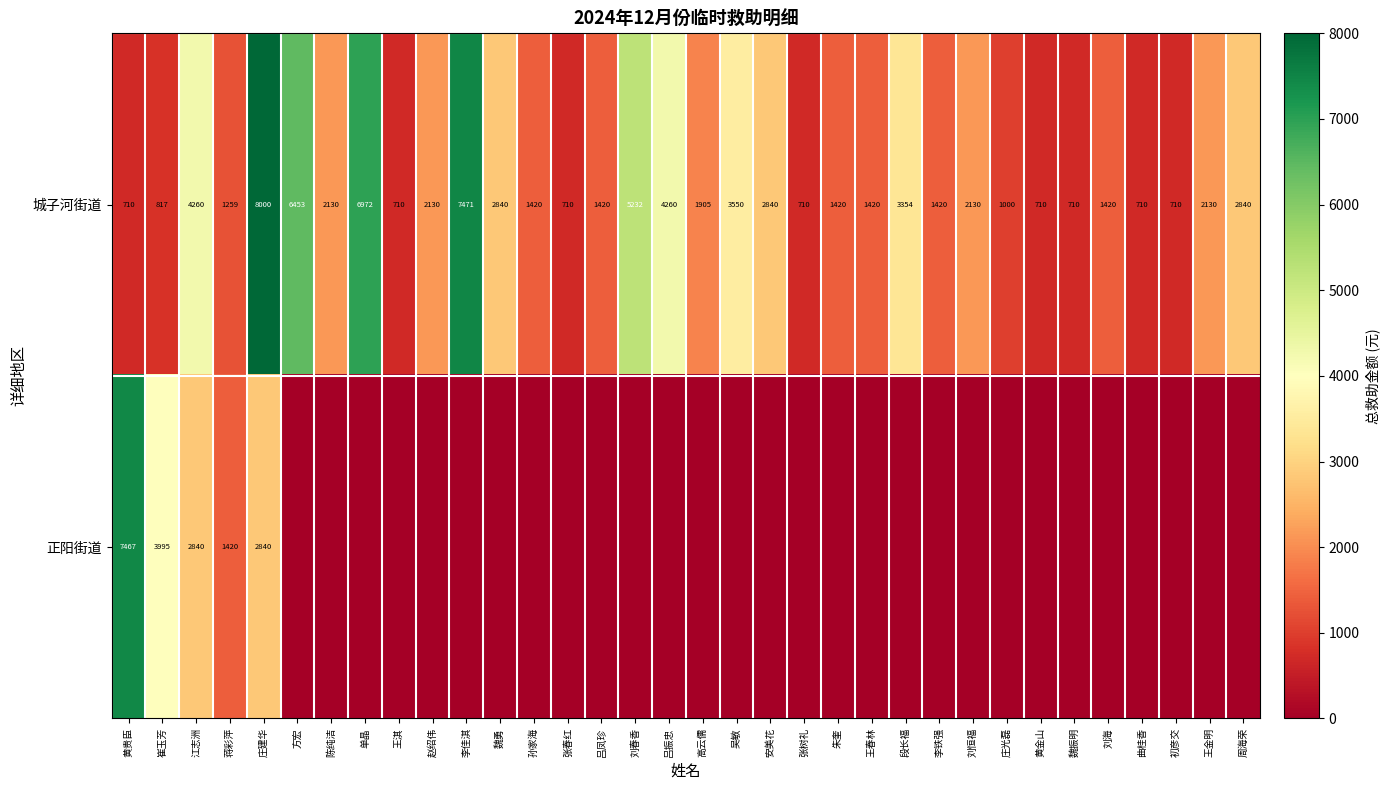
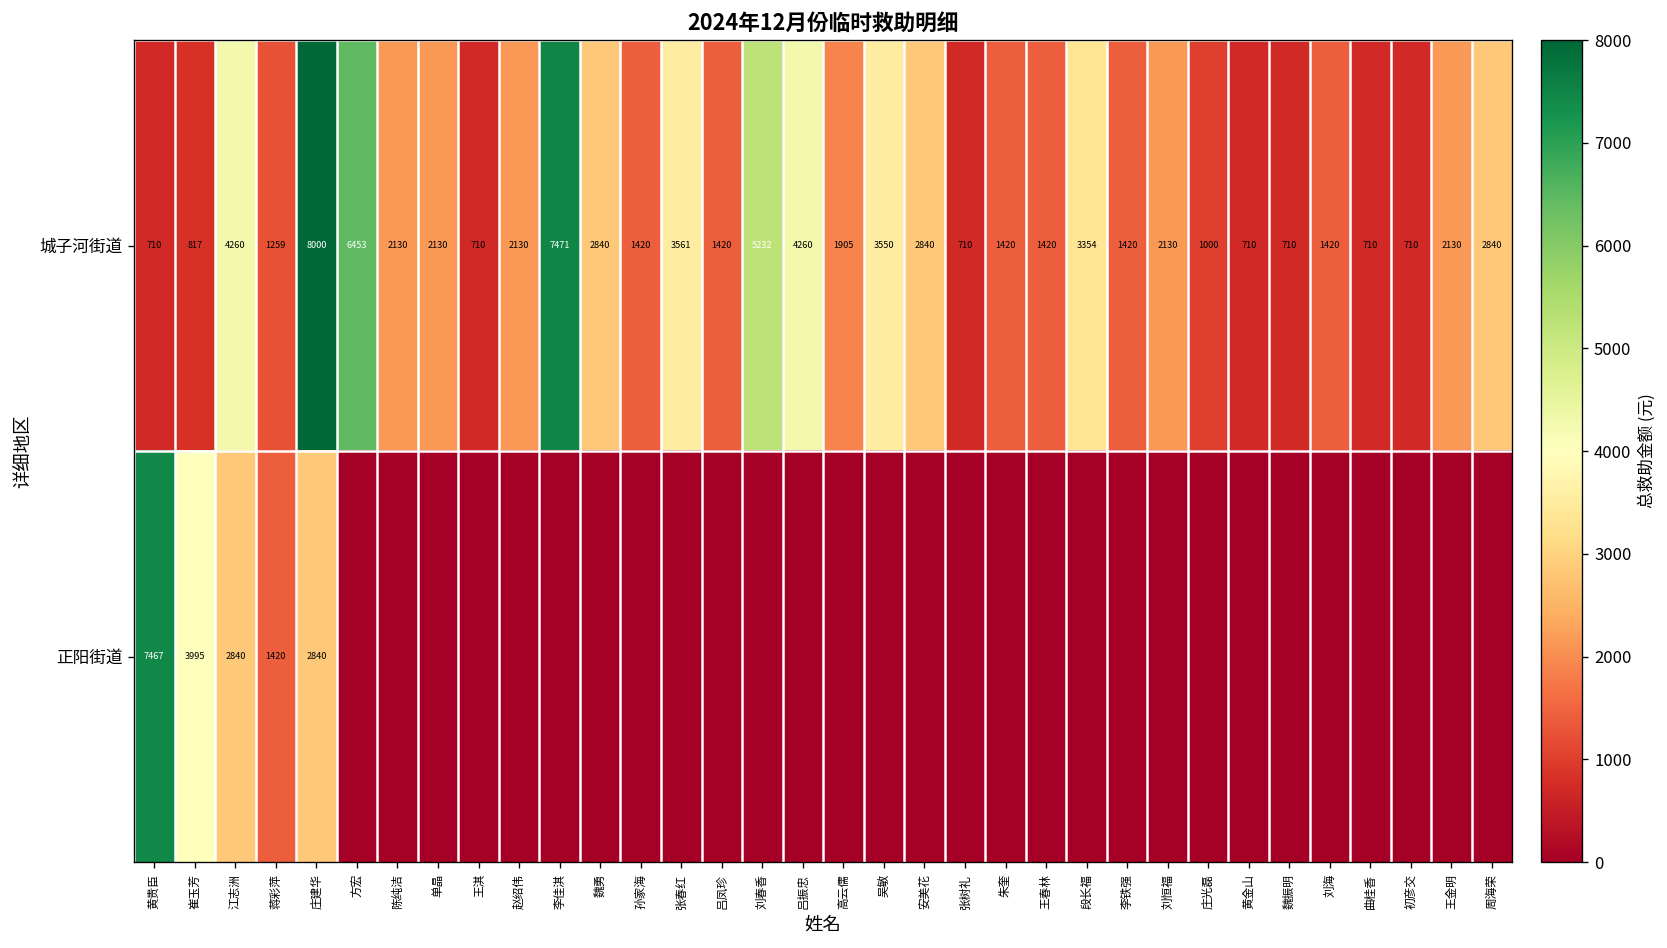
  {
    "城子河街道": {
      "黄贵臣": 710,
      "崔玉芳": 817,
      "江志洲": 4260,
      "蒋彩萍": 1259,
      "庄建华": 8000,
      "方宏": 6453,
      "陈纯洁": 2130,
-     "单晶": 6972,
+     "单晶": 2130,
      "王淇": 710,
      "赵绍伟": 2130,
      "李佳淇": 7471,
      "魏勇": 2840,
      "孙家海": 1420,
-     "张春红": 710,
+     "张春红": 3561,
      "吕凤珍": 1420,
      "刘春香": 5232,
      "吕振忠": 4260,
      "高云儒": 1905,
      "吴敏": 3550,
      "安美花": 2840,
      "张树礼": 710,
      "朱奎": 1420,
      "王春林": 1420,
      "段长福": 3354,
      "李铁强": 1420,
      "刘恒福": 2130,
      "庄光磊": 1000,
      "黄金山": 710,
      "魏振明": 710,
      "刘海": 1420,
      "曲桂香": 710,
      "初彦交": 710,
      "王金明": 2130,
      "周海荣": 2840
    },
    "正阳街道": {
      "黄贵臣": 7467,
      "崔玉芳": 3995,
      "江志洲": 2840,
      "蒋彩萍": 1420,
      "庄建华": 2840
    }
  }
